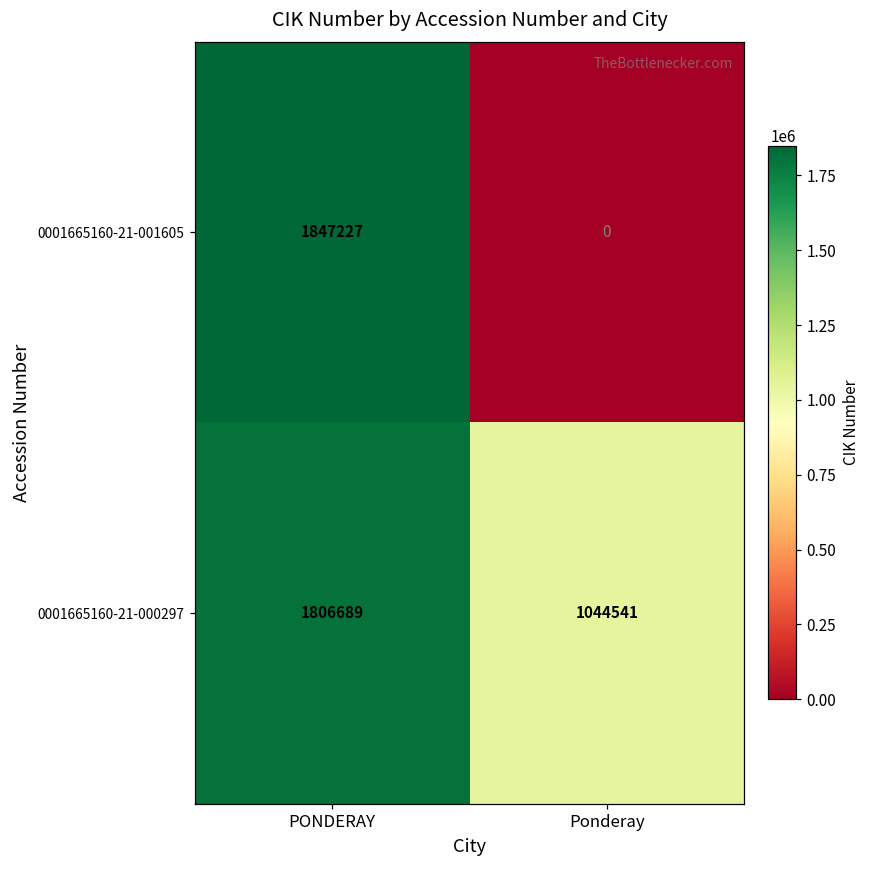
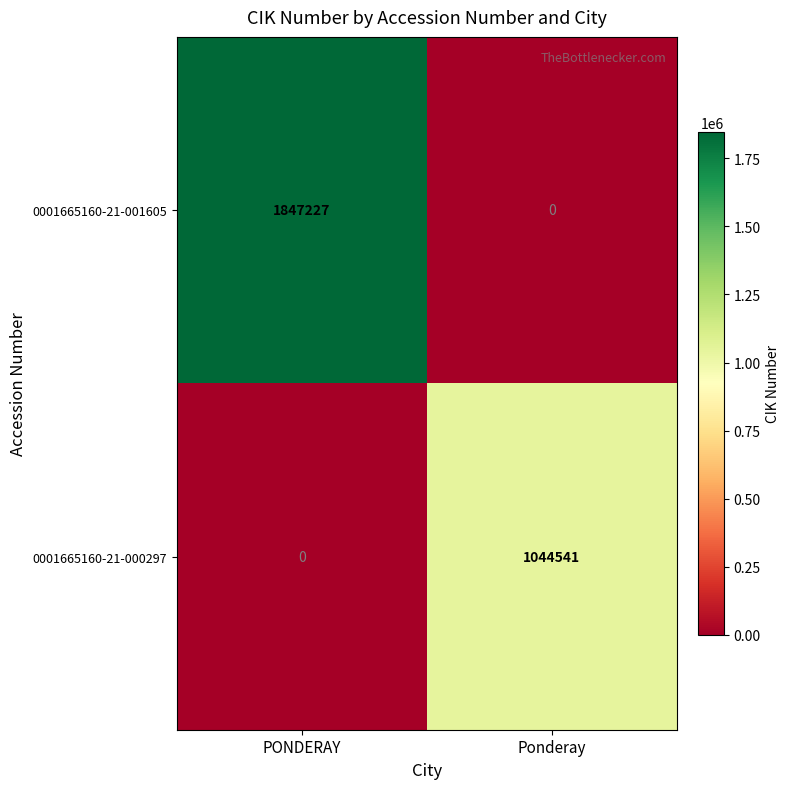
  {
    "0001665160-21-001605": {
      "PONDERAY": 1847227
    },
    "0001665160-21-000297": {
-     "PONDERAY": 1806689,
+     "PONDERAY": 0,
      "Ponderay": 1044541
    }
  }
